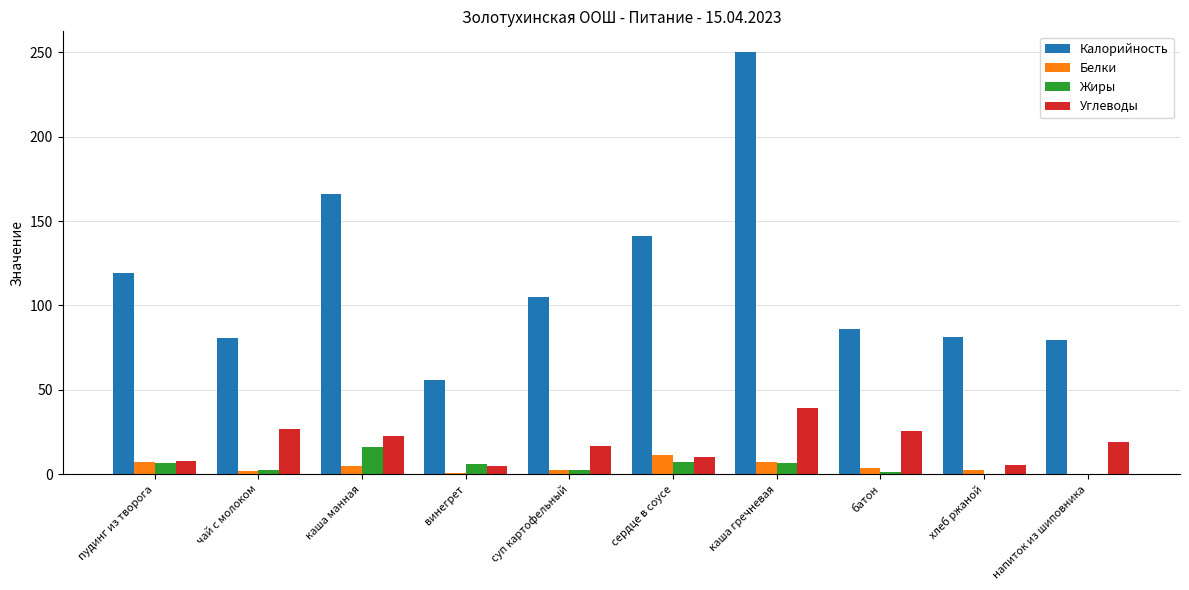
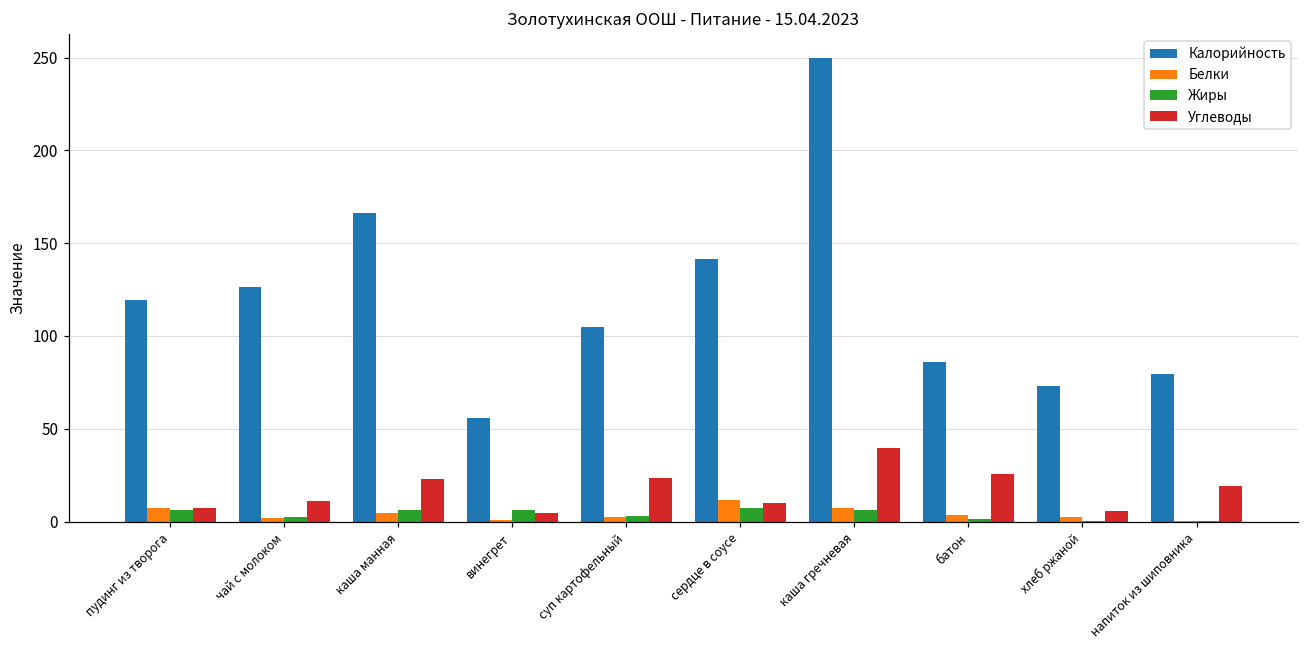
  {
    "Калорийность": {
      "пудинг из творога": 119,
-     "чай с молоком": 80,
+     "чай с молоком": 126,
      "каша манная": 166,
      "винегрет": 56,
      "суп картофельный": 105,
      "сердце в соусе": 141,
      "каша гречневая": 250,
      "батон": 86,
-     "хлеб ржаной": 82,
+     "хлеб ржаной": 73,
      "напиток из шиповника": 79
    },
    "Белки": {
      "пудинг из творога": 7,
      "чай с молоком": 2,
      "каша манная": 5,
      "суп картофельный": 2,
      "сердце в соусе": 11,
      "каша гречневая": 7,
      "батон": 4,
      "хлеб ржаной": 3
    },
    "Жиры": {
      "пудинг из творога": 6,
      "чай с молоком": 3,
-     "каша манная": 16,
+     "каша манная": 6,
      "винегрет": 6,
      "суп картофельный": 3,
      "сердце в соусе": 7,
      "каша гречневая": 6
    },
    "Углеводы": {
      "пудинг из творога": 8,
-     "чай с молоком": 27,
+     "чай с молоком": 11,
      "каша манная": 23,
      "винегрет": 5,
-     "суп картофельный": 17,
+     "суп картофельный": 23,
      "сердце в соусе": 10,
      "каша гречневая": 39,
      "батон": 26,
      "хлеб ржаной": 6,
      "напиток из шиповника": 19
    }
  }
